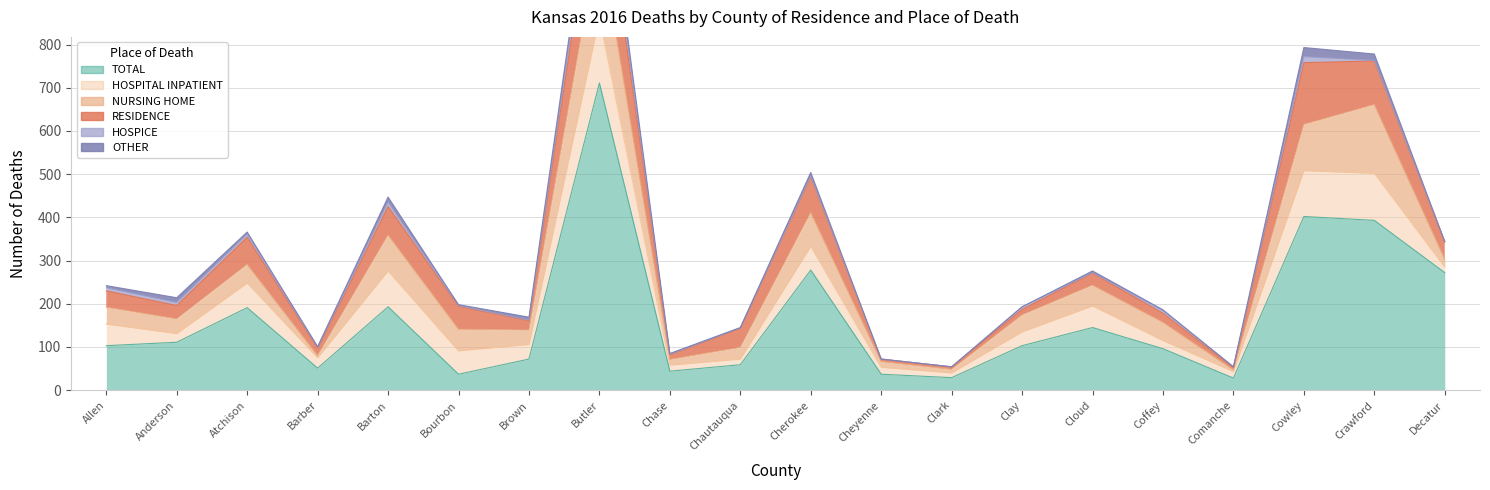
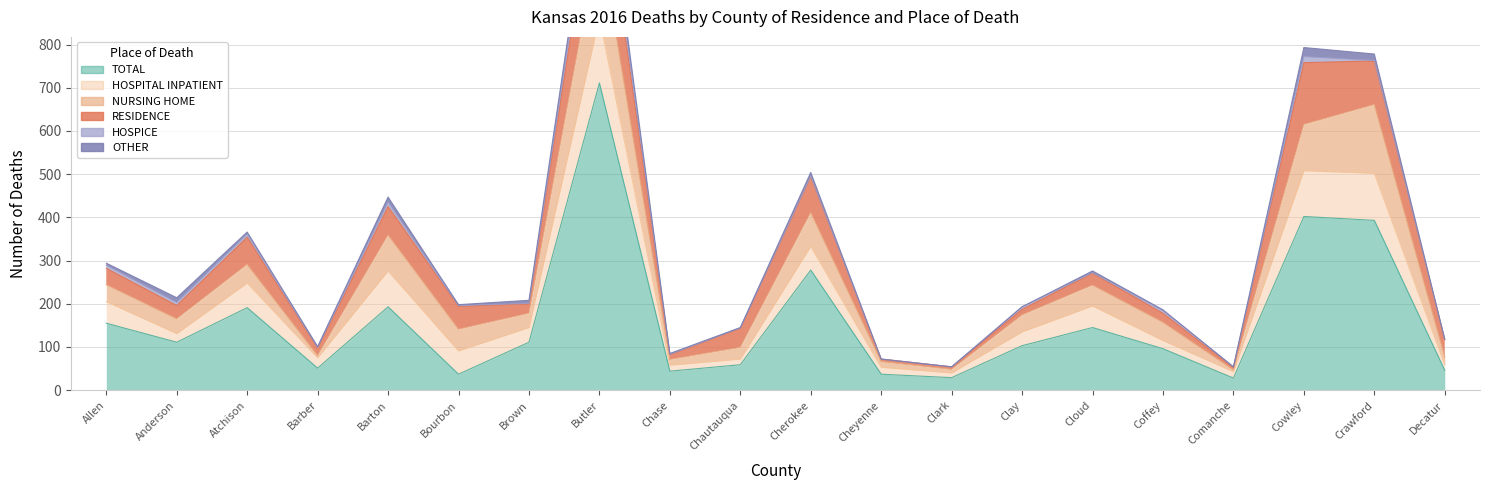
  {
    "TOTAL": {
-     "Allen": 100,
+     "Allen": 160,
      "Anderson": 110,
      "Atchison": 190,
      "Barber": 50,
      "Barton": 190,
      "Bourbon": 40,
-     "Brown": 70,
+     "Brown": 110,
      "Butler": 710,
      "Chase": 40,
      "Chautauqua": 60,
      "Cherokee": 280,
      "Cheyenne": 40,
      "Clark": 30,
      "Clay": 100,
      "Cloud": 150,
      "Coffey": 100,
      "Comanche": 30,
      "Cowley": 400,
      "Crawford": 390,
-     "Decatur": 270
+     "Decatur": 50
    },
    "RESIDENCE": {
      "Allen": 40,
      "Anderson": 30,
      "Atchison": 60,
      "Barton": 70,
      "Clay": 10,
      "Coffey": 20,
      "Cowley": 140
    }
  }
